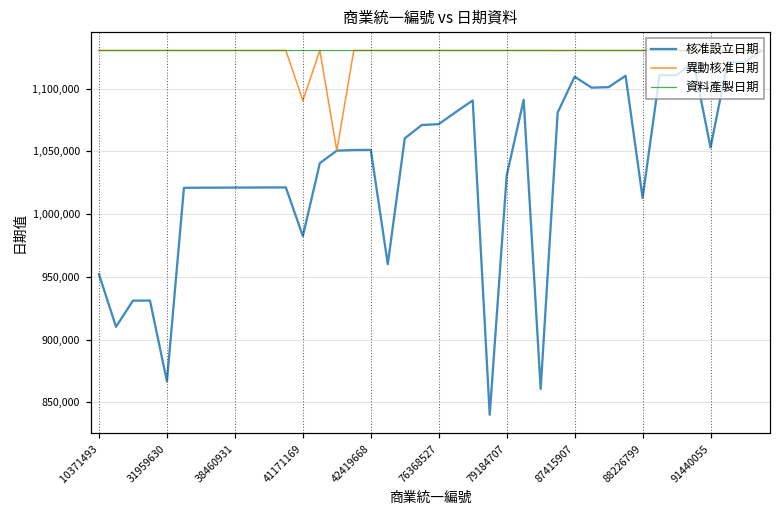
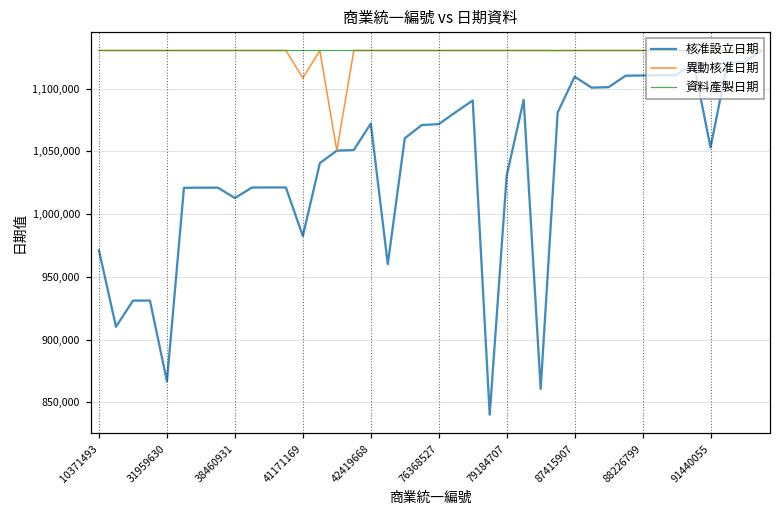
  {
    "核准設立日期": {
-     "10371493": "952,000",
+     "10371493": "971,000",
      "31959630": "867,000",
-     "38460931": "1,021,000",
+     "38460931": "1,013,000",
      "41171169": "982,000",
-     "42419668": "1,051,000",
+     "42419668": "1,072,000",
      "76368527": "1,072,000",
      "79184707": "1,031,000",
      "87415907": "1,109,000",
-     "88226799": "1,013,000",
+     "88226799": "1,110,000",
      "91440055": "1,053,000"
    },
    "異動核准日期": {
-     "41171169": "1,090,000"
+     "41171169": "1,108,000"
    },
    "資料產製日期": {
      "41171169": "1,130,000"
    }
  }
